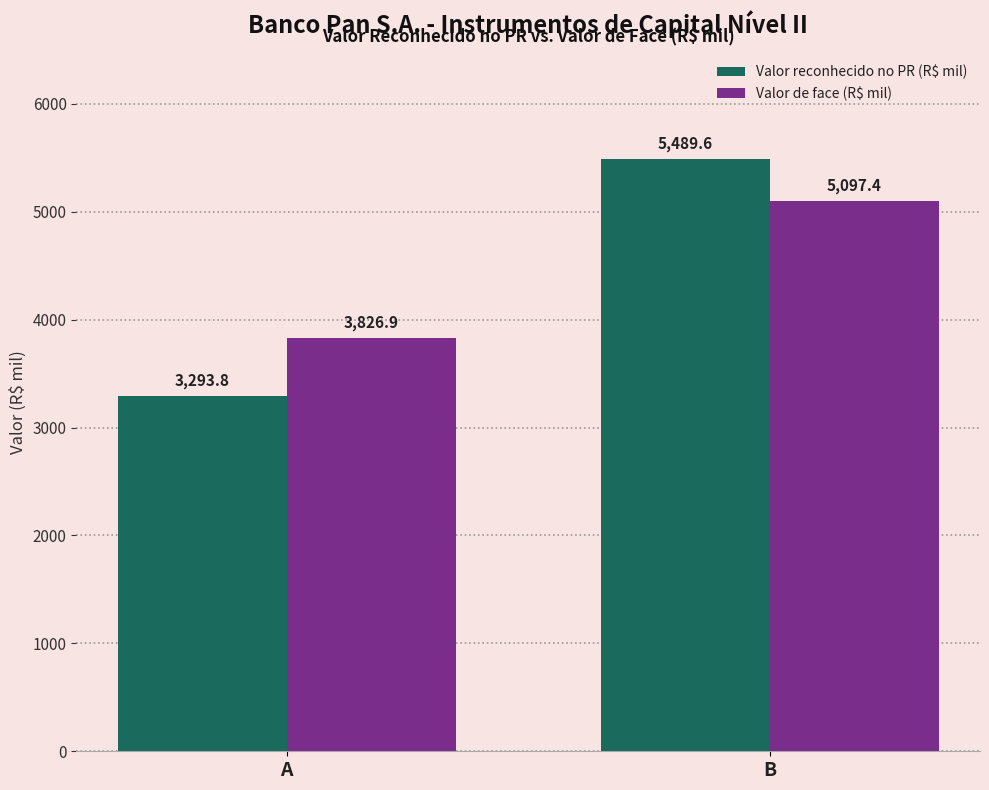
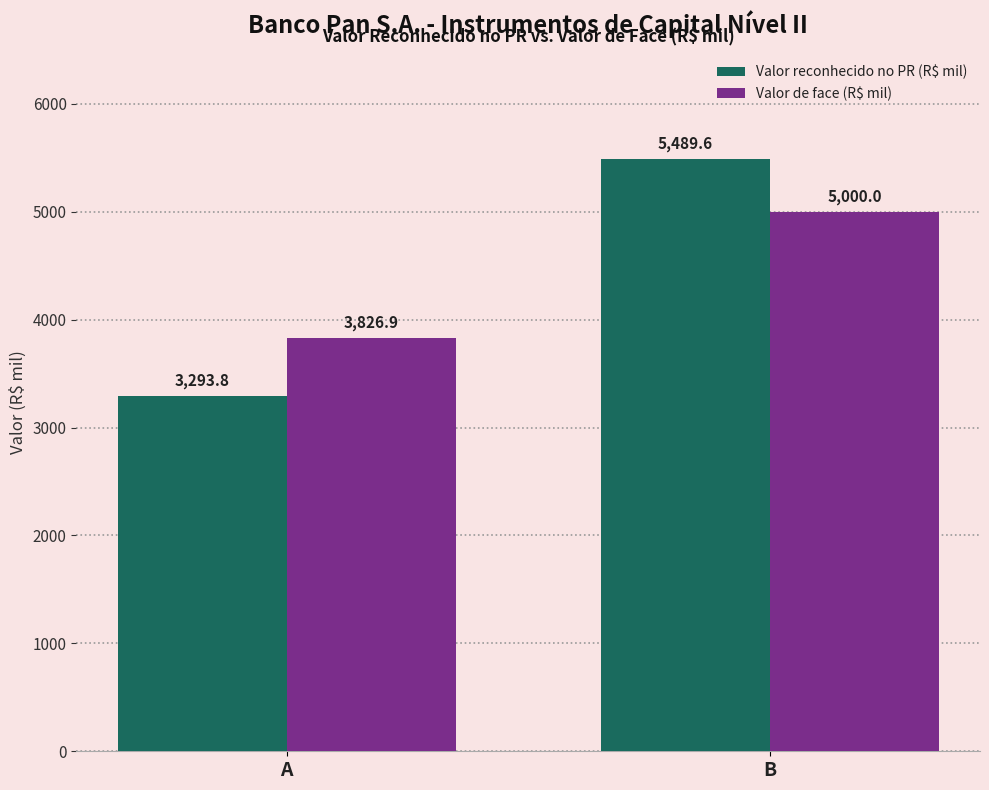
  {
    "Valor reconhecido no PR (R$ mil)": {
      "A": "3,293.8",
      "B": "5,489.6"
    },
    "Valor de face (R$ mil)": {
      "A": "3,826.9",
-     "B": "5,097.4"
+     "B": "5,000.0"
    }
  }
